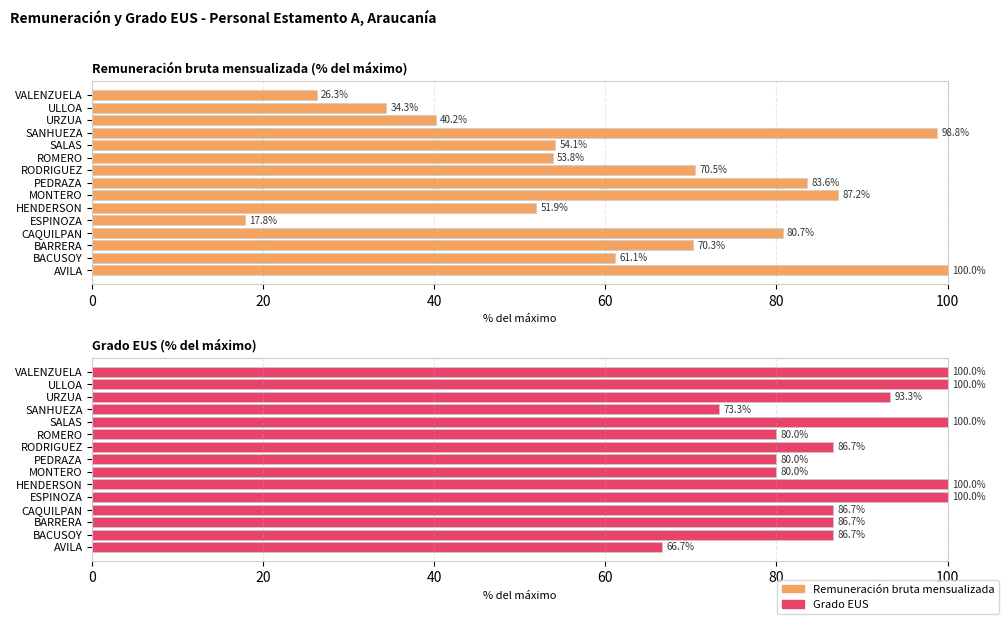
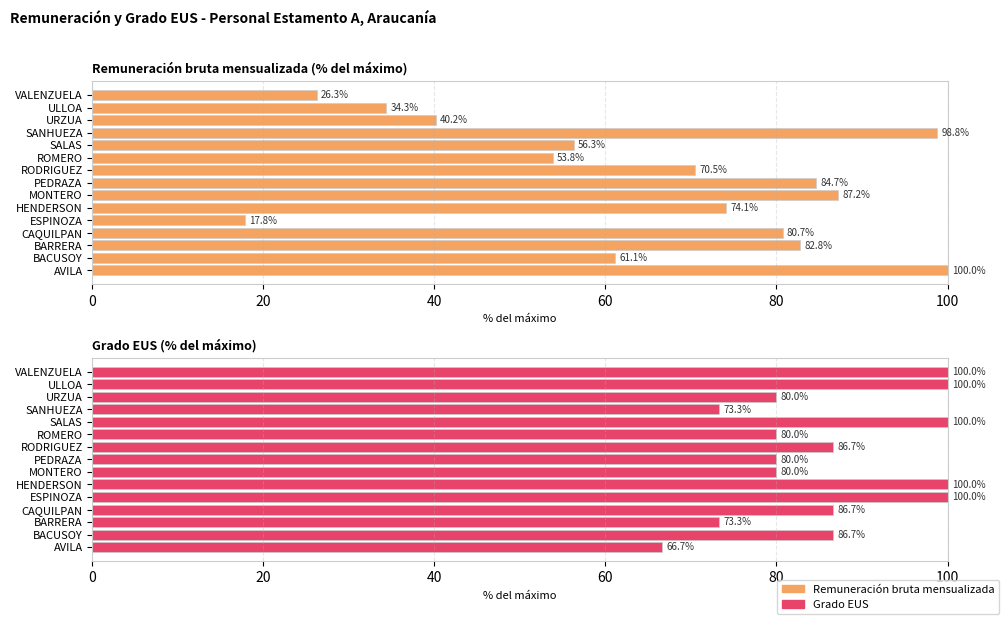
  {
    "Remuneración bruta mensualizada (% del máximo)": {
      "VALENZUELA": "26.3%",
      "ULLOA": "34.3%",
      "URZUA": "40.2%",
      "SANHUEZA": "98.8%",
-     "SALAS": "54.1%",
+     "SALAS": "56.3%",
      "ROMERO": "53.8%",
      "RODRIGUEZ": "70.5%",
-     "PEDRAZA": "83.6%",
+     "PEDRAZA": "84.7%",
      "MONTERO": "87.2%",
-     "HENDERSON": "51.9%",
+     "HENDERSON": "74.1%",
      "ESPINOZA": "17.8%",
      "CAQUILPAN": "80.7%",
-     "BARRERA": "70.3%",
+     "BARRERA": "82.8%",
      "BACUSOY": "61.1%",
      "AVILA": "100.0%"
    },
    "Grado EUS (% del máximo)": {
      "VALENZUELA": "100.0%",
      "ULLOA": "100.0%",
-     "URZUA": "93.3%",
+     "URZUA": "80.0%",
      "SANHUEZA": "73.3%",
      "SALAS": "100.0%",
      "ROMERO": "80.0%",
      "RODRIGUEZ": "86.7%",
      "PEDRAZA": "80.0%",
      "MONTERO": "80.0%",
      "HENDERSON": "100.0%",
      "ESPINOZA": "100.0%",
      "CAQUILPAN": "86.7%",
-     "BARRERA": "86.7%",
+     "BARRERA": "73.3%",
      "BACUSOY": "86.7%",
      "AVILA": "66.7%"
    }
  }
